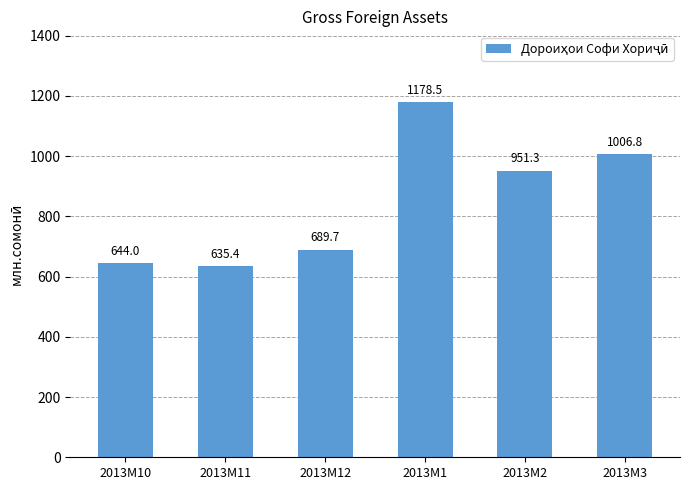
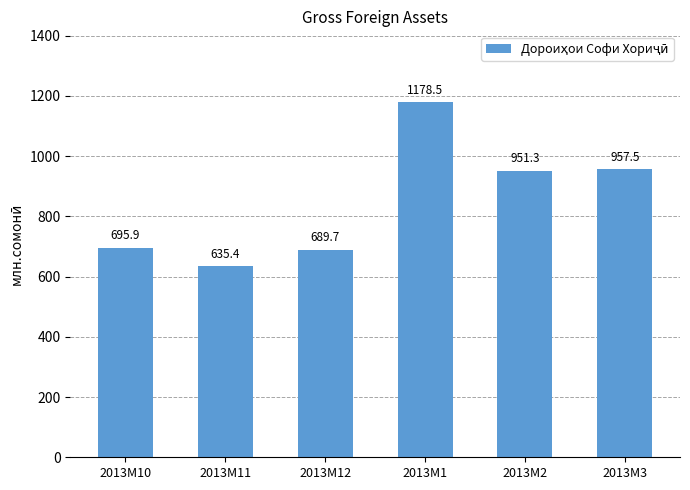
  {
-   "2013M10": 644.0,
+   "2013M10": 695.9,
    "2013M11": 635.4,
    "2013M12": 689.7,
    "2013M1": 1178.5,
    "2013M2": 951.3,
-   "2013M3": 1006.8
+   "2013M3": 957.5
  }
